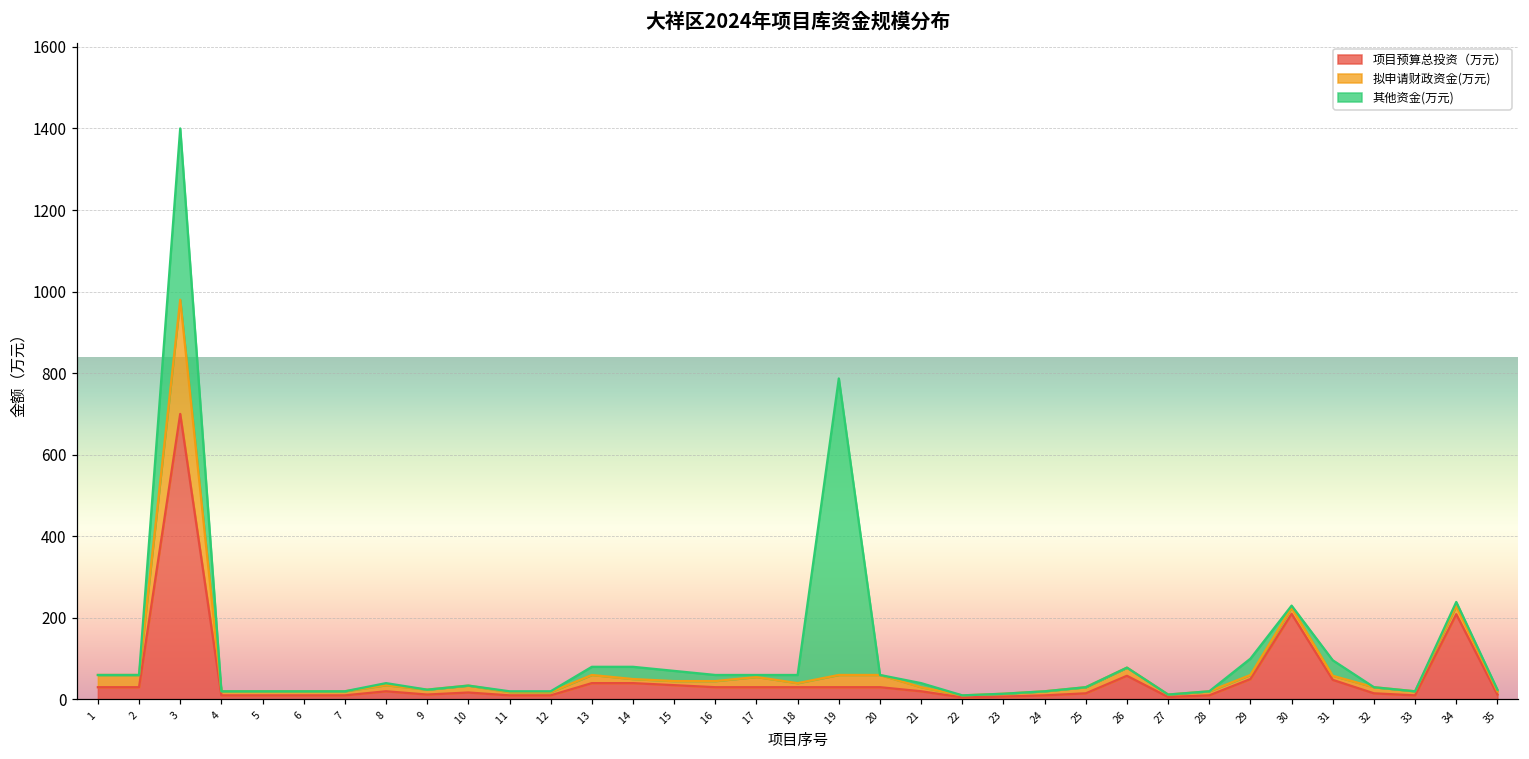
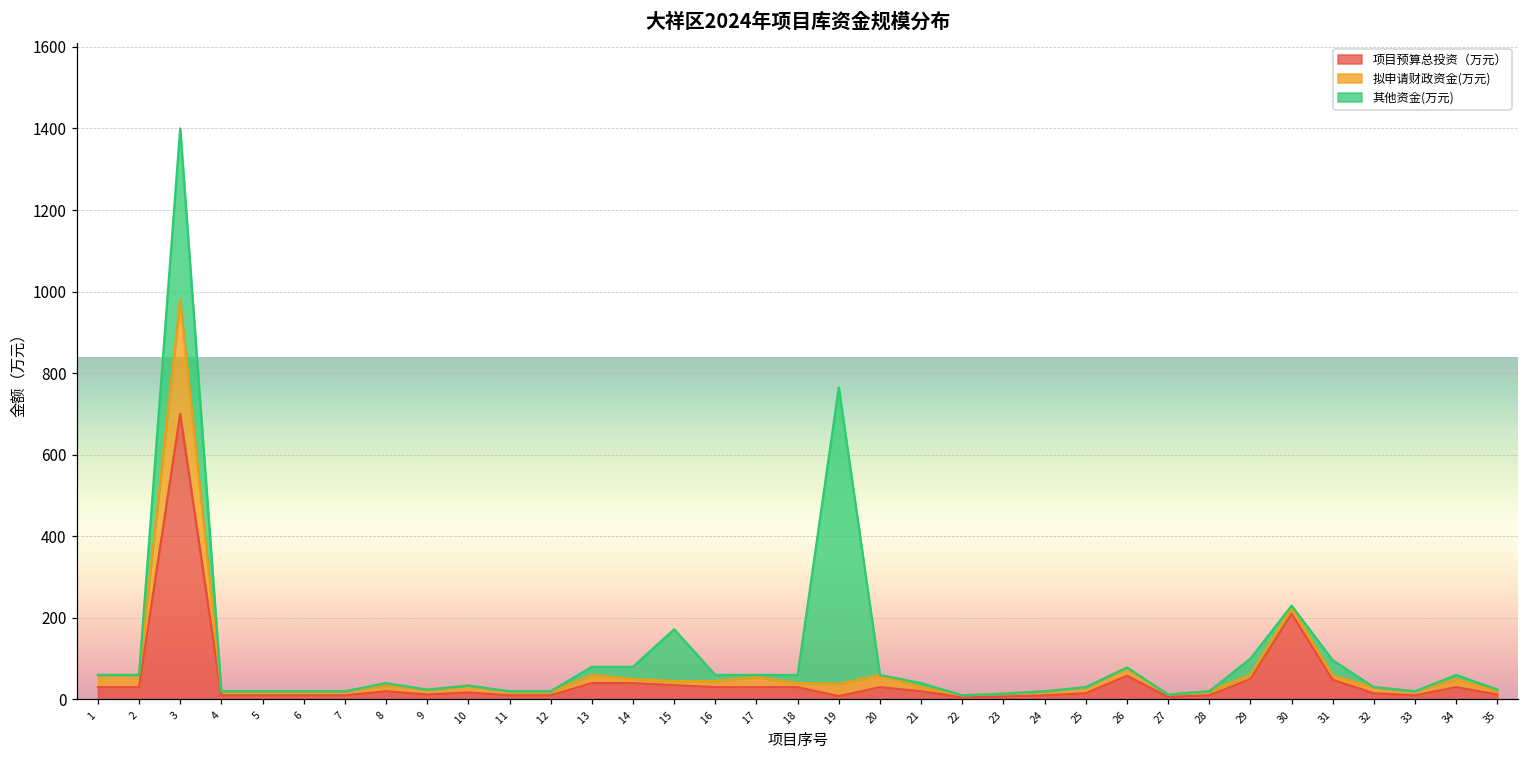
  {
    "项目预算总投资（万元）": {
      "1": 30,
      "2": 30,
      "3": 700,
      "4": 10,
      "5": 10,
      "6": 10,
      "7": 10,
      "8": 20,
      "9": 10,
      "10": 20,
      "11": 10,
      "12": 10,
      "13": 40,
      "14": 40,
      "15": 40,
      "16": 30,
      "17": 30,
      "18": 30,
-     "19": 30,
+     "19": 10,
      "20": 30,
      "21": 20,
      "23": 10,
      "24": 10,
      "25": 20,
      "26": 60,
      "28": 10,
      "29": 50,
      "30": 210,
      "31": 50,
      "32": 20,
      "33": 10,
-     "34": 210,
+     "34": 30,
      "35": 10
    },
    "拟申请财政资金(万元)": {
      "3": 280,
      "13": 20,
      "14": 10,
      "15": 10,
      "16": 20,
      "18": 10,
      "19": 30,
      "21": 10,
      "29": 10,
      "31": 10,
      "34": 20
    },
    "其他资金(万元)": {
      "3": 420,
      "13": 20,
      "14": 30,
-     "15": 30,
+     "15": 130,
      "16": 20,
      "18": 20,
      "19": 730,
      "21": 10,
      "29": 40,
      "31": 40,
      "34": 10
    }
  }
